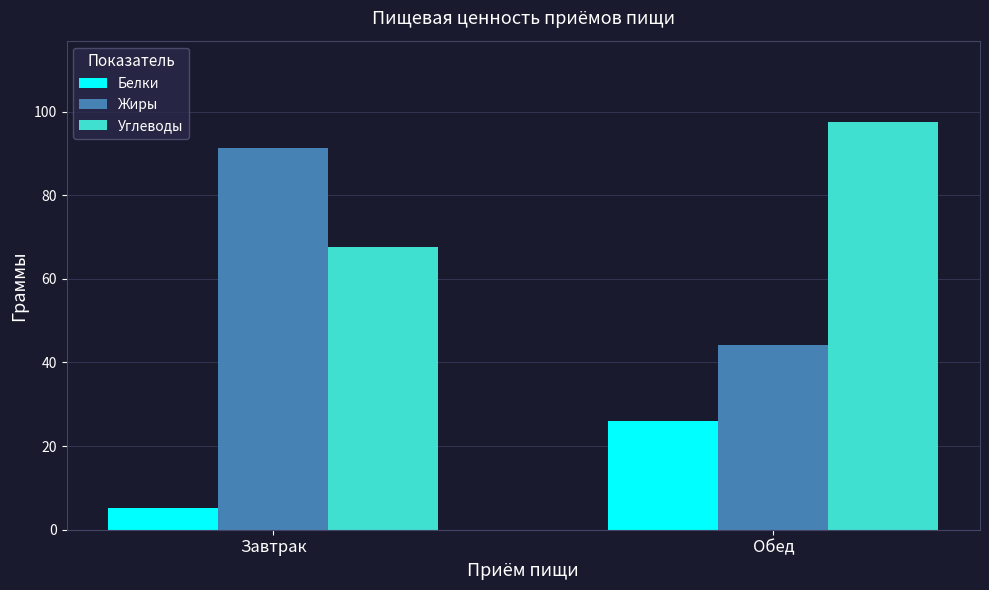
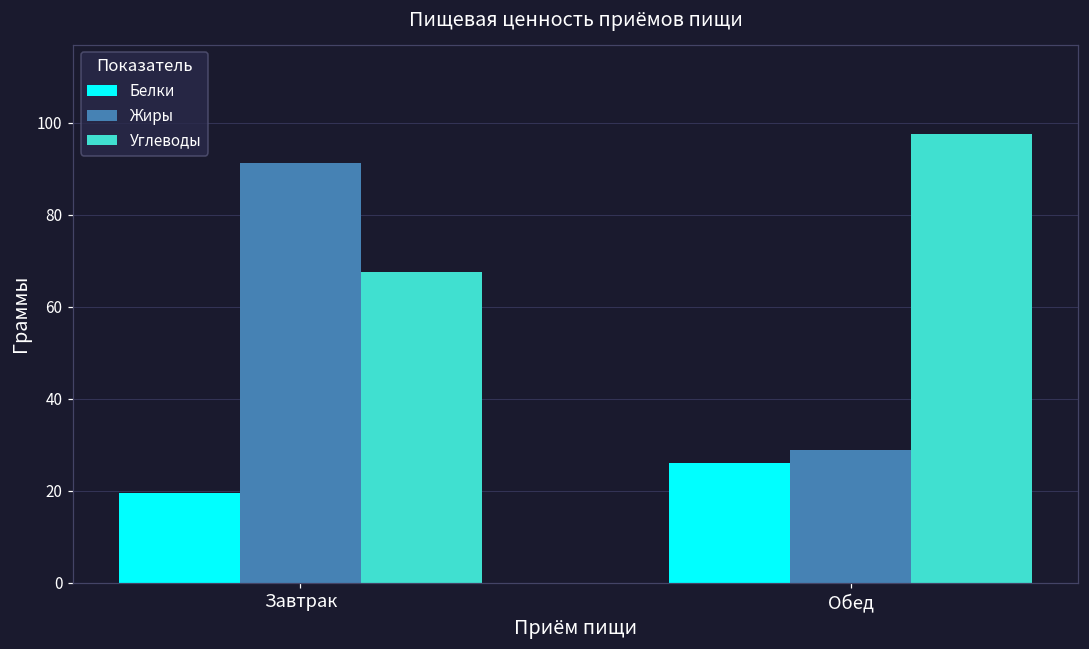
  {
    "Белки": {
-     "Завтрак": 5,
+     "Завтрак": 19,
      "Обед": 26
    },
    "Жиры": {
      "Завтрак": 91,
-     "Обед": 44
+     "Обед": 29
    },
    "Углеводы": {
      "Завтрак": 68,
      "Обед": 97
    }
  }
